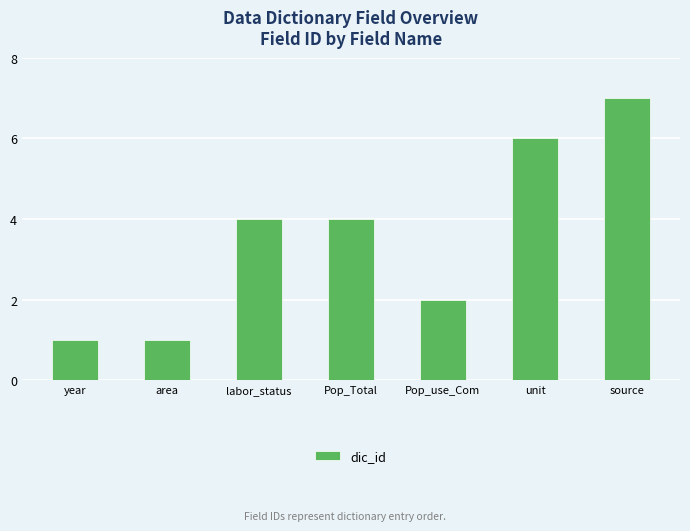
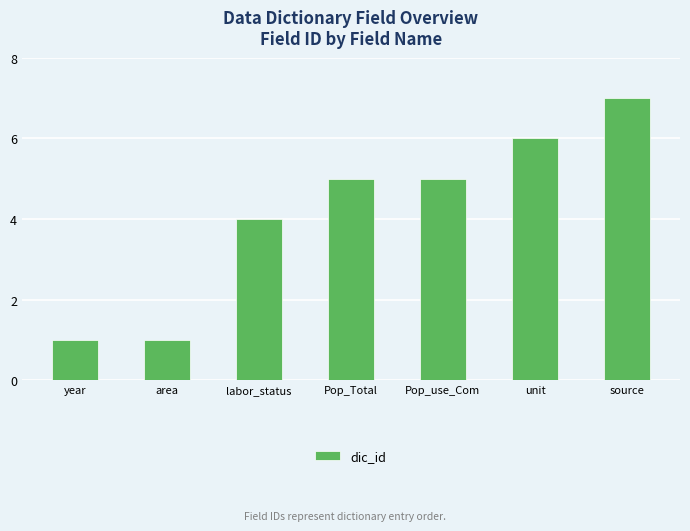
  {
    "year": 1,
    "area": 1,
    "labor_status": 4,
-   "Pop_Total": 4,
-   "Pop_use_Com": 2,
+   "Pop_Total": 5,
+   "Pop_use_Com": 5,
    "unit": 6,
    "source": 7
  }
